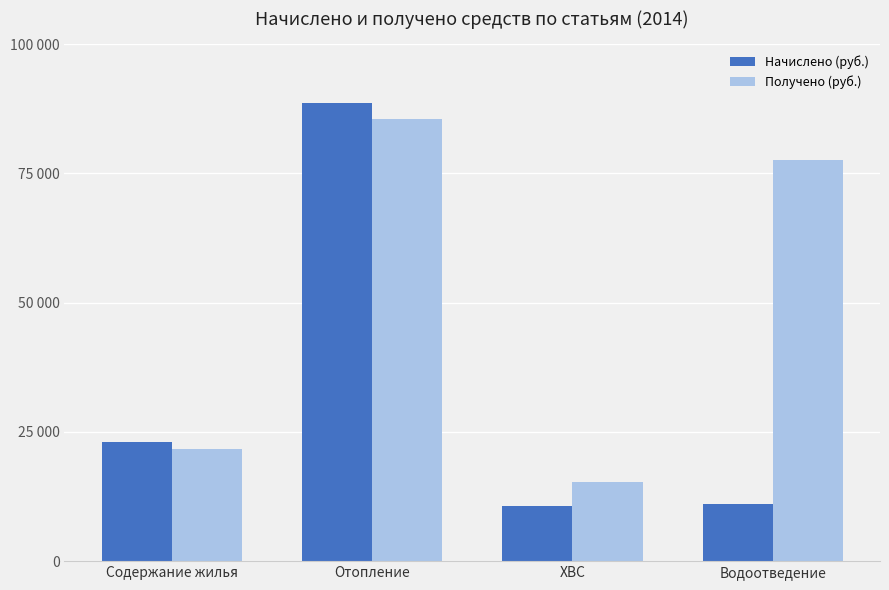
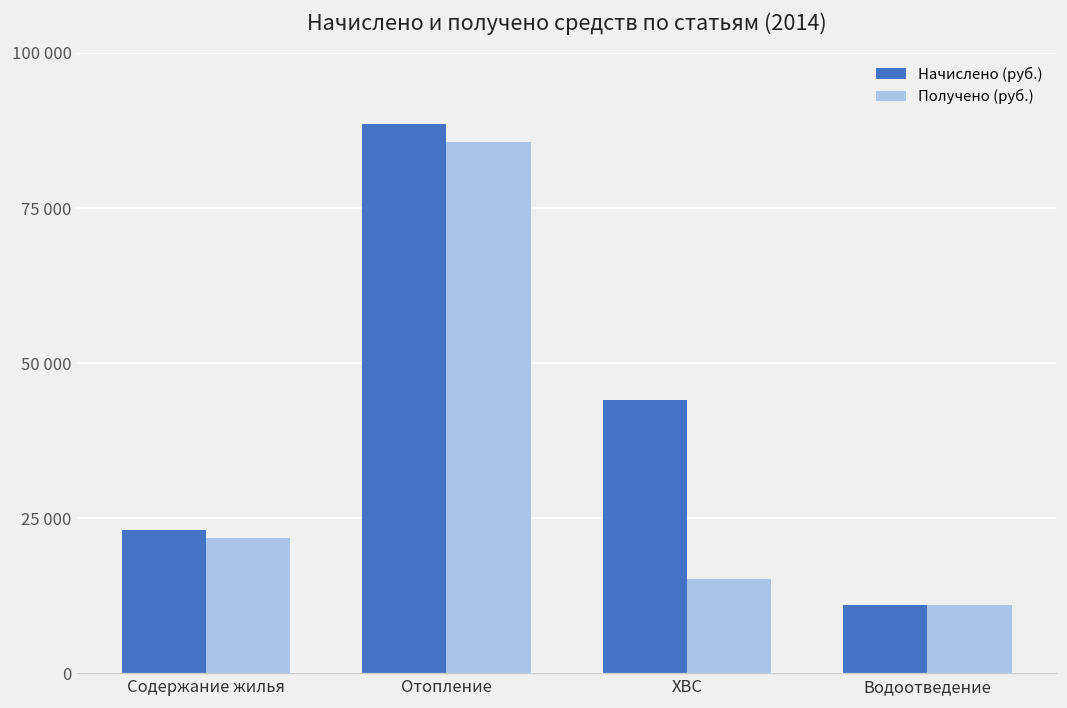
  {
    "Начислено (руб.)": {
      "Содержание жилья": 23000,
      "Отопление": 89000,
-     "ХВС": 11000,
+     "ХВС": 44000,
      "Водоотведение": 11000
    },
    "Получено (руб.)": {
      "Содержание жилья": 22000,
      "Отопление": 86000,
      "ХВС": 15000,
-     "Водоотведение": 78000
+     "Водоотведение": 11000
    }
  }
